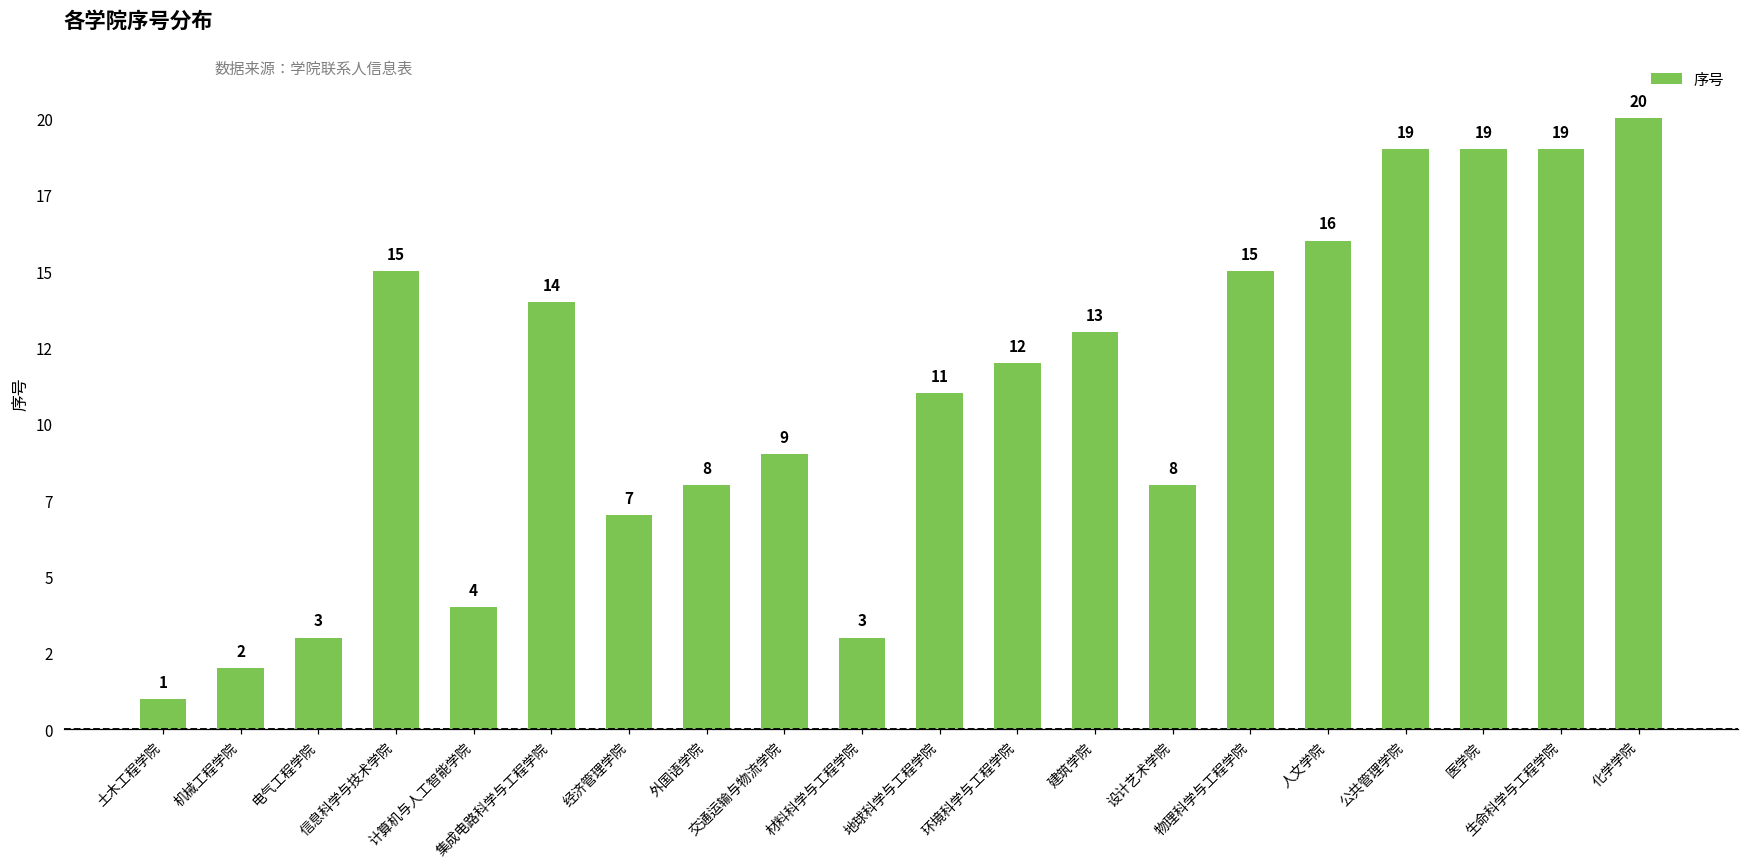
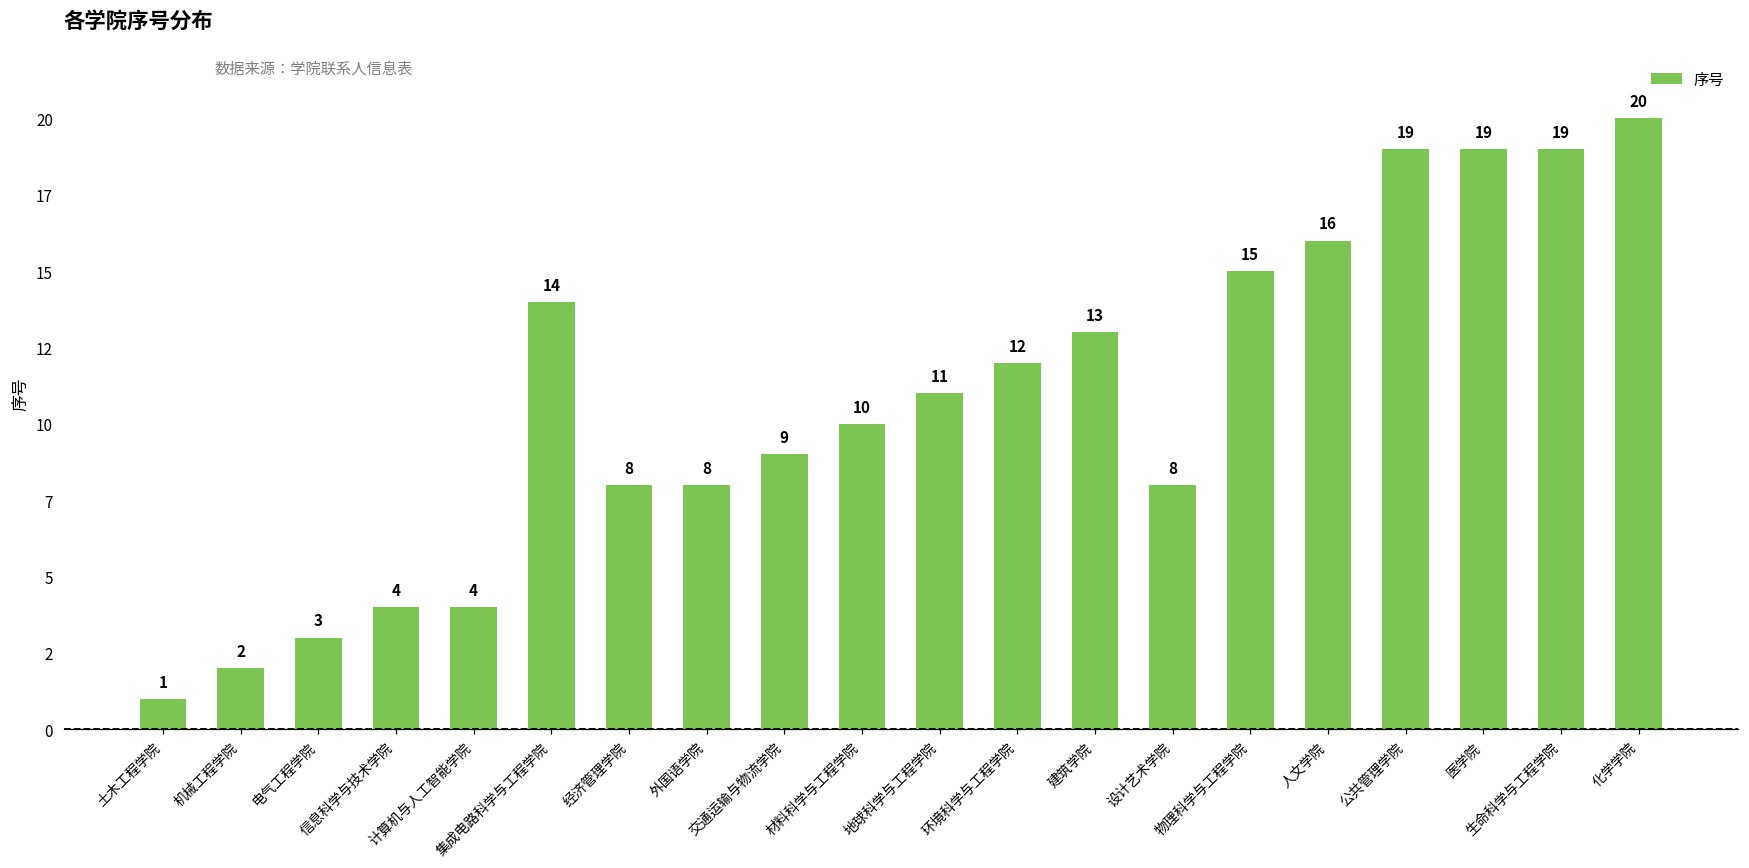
  {
    "土木工程学院": 1,
    "机械工程学院": 2,
    "电气工程学院": 3,
-   "信息科学与技术学院": 15,
+   "信息科学与技术学院": 4,
    "计算机与人工智能学院": 4,
    "集成电路科学与工程学院": 14,
-   "经济管理学院": 7,
+   "经济管理学院": 8,
    "外国语学院": 8,
    "交通运输与物流学院": 9,
-   "材料科学与工程学院": 3,
+   "材料科学与工程学院": 10,
    "地球科学与工程学院": 11,
    "环境科学与工程学院": 12,
    "建筑学院": 13,
    "设计艺术学院": 8,
    "物理科学与工程学院": 15,
    "人文学院": 16,
    "公共管理学院": 19,
    "医学院": 19,
    "生命科学与工程学院": 19,
    "化学学院": 20
  }
